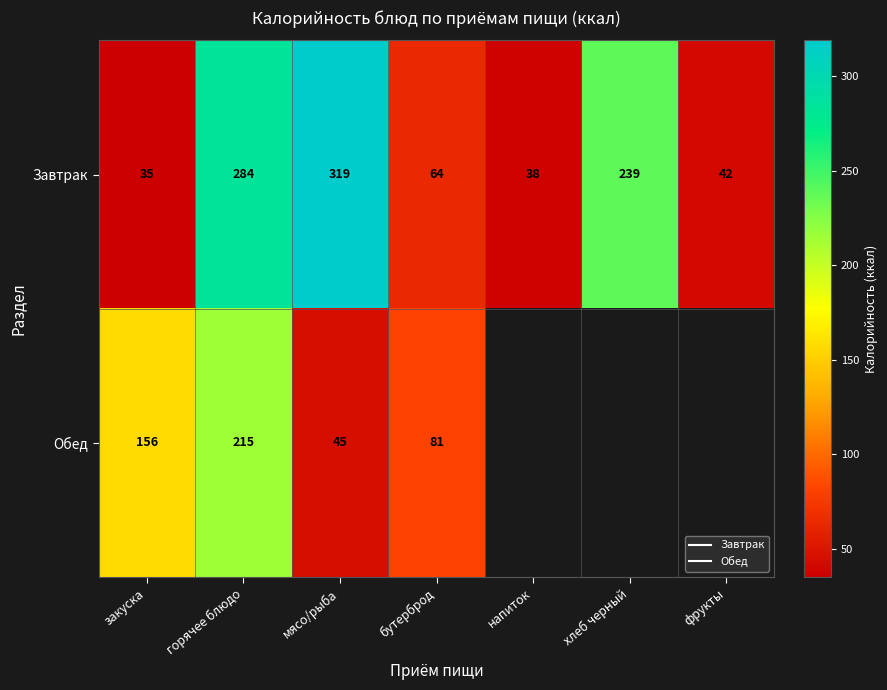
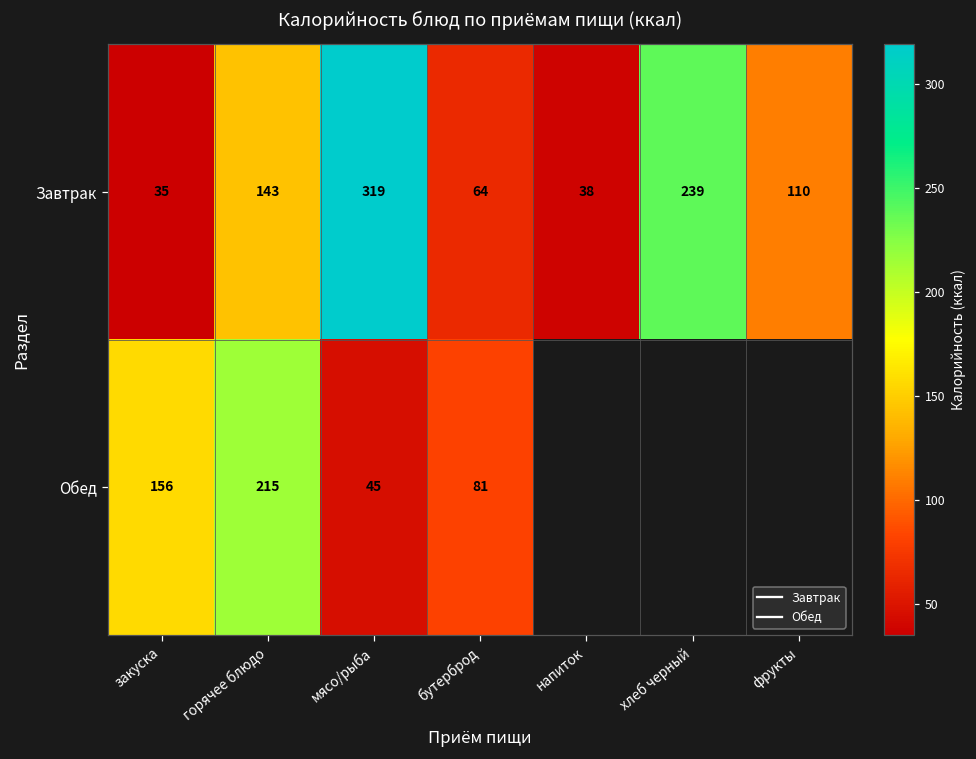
  {
    "Завтрак": {
      "закуска": 35,
-     "горячее блюдо": 284,
+     "горячее блюдо": 143,
      "мясо/рыба": 319,
      "бутерброд": 64,
      "напиток": 38,
      "хлеб черный": 239,
-     "фрукты": 42
+     "фрукты": 110
    },
    "Обед": {
      "закуска": 156,
      "горячее блюдо": 215,
      "мясо/рыба": 45,
      "бутерброд": 81
    }
  }
